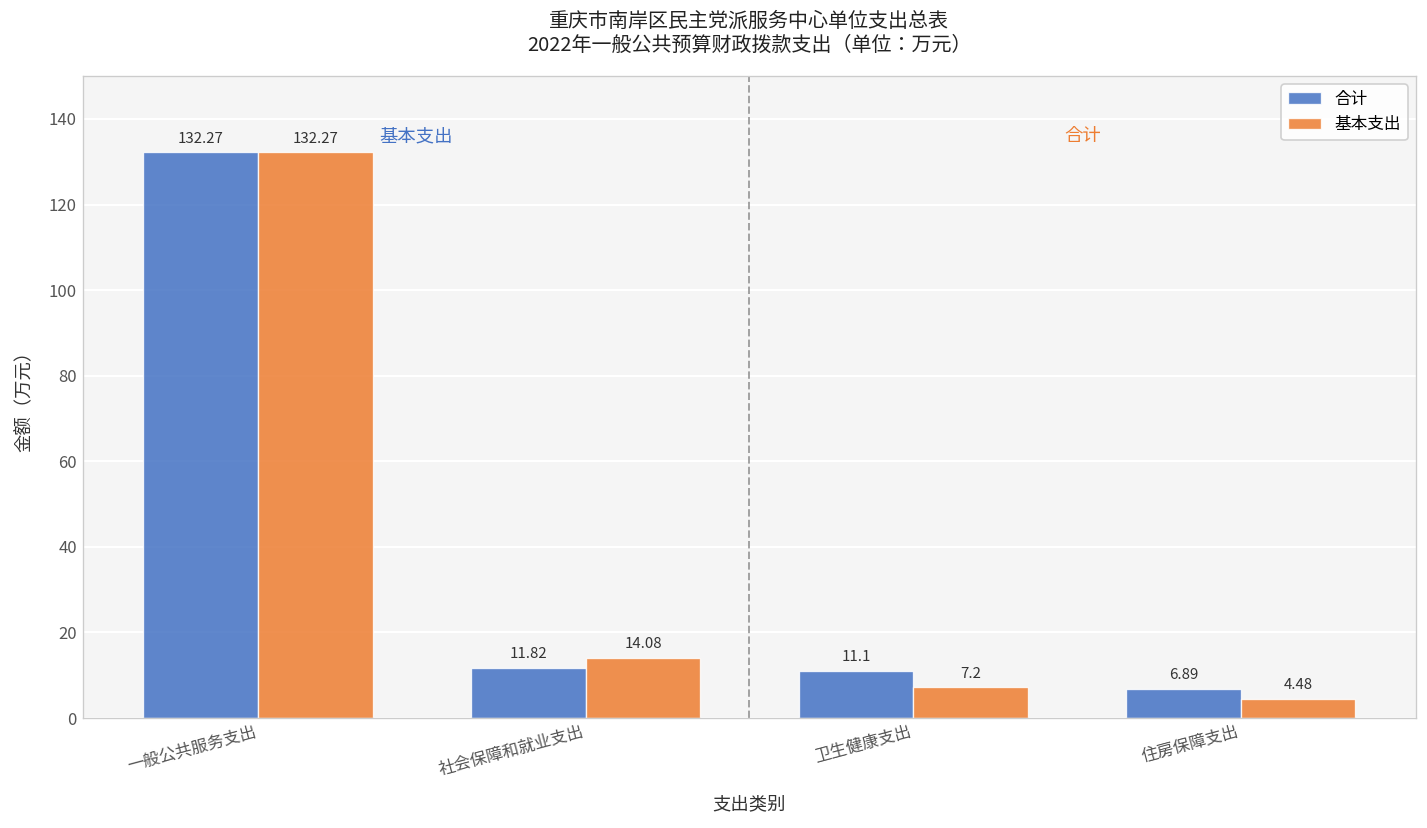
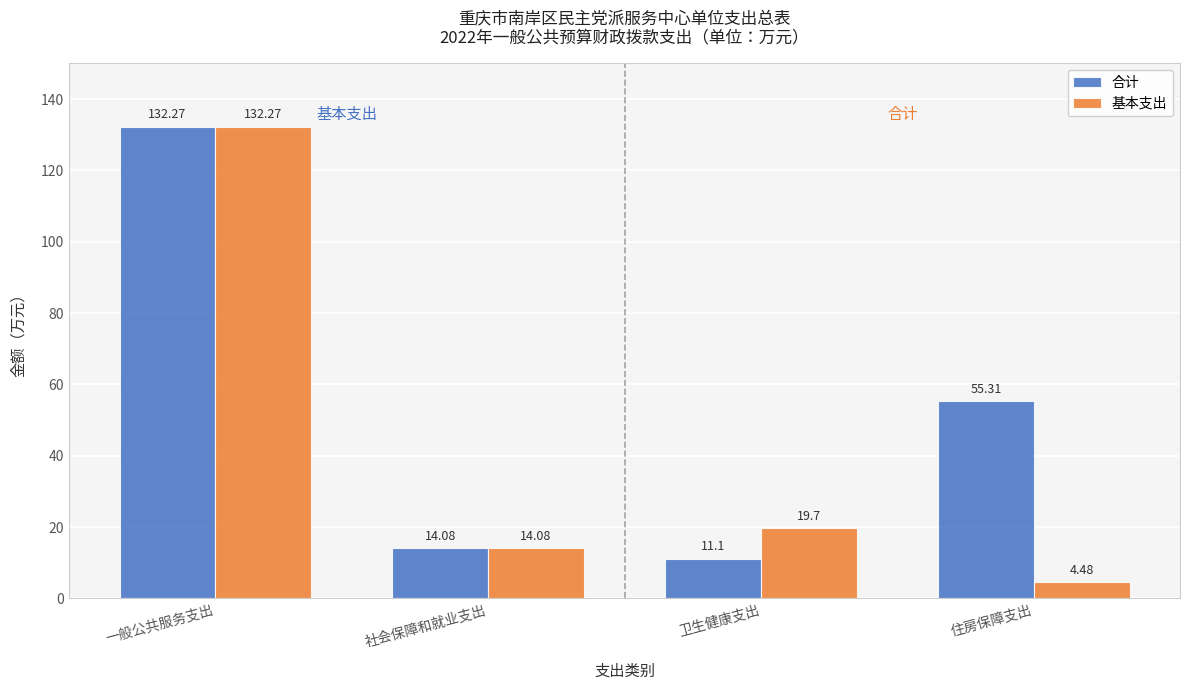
  {
    "合计": {
      "一般公共服务支出": 132.27,
-     "社会保障和就业支出": 11.82,
+     "社会保障和就业支出": 14.08,
      "卫生健康支出": 11.1,
-     "住房保障支出": 6.89
+     "住房保障支出": 55.31
    },
    "基本支出": {
      "一般公共服务支出": 132.27,
      "社会保障和就业支出": 14.08,
-     "卫生健康支出": 7.2,
+     "卫生健康支出": 19.7,
      "住房保障支出": 4.48
    }
  }
